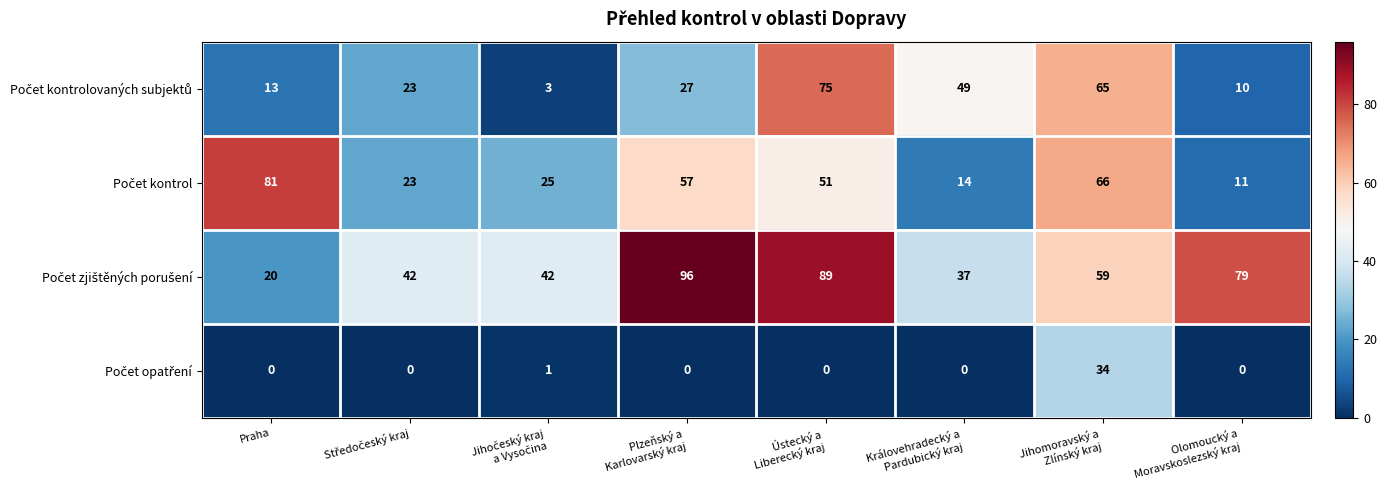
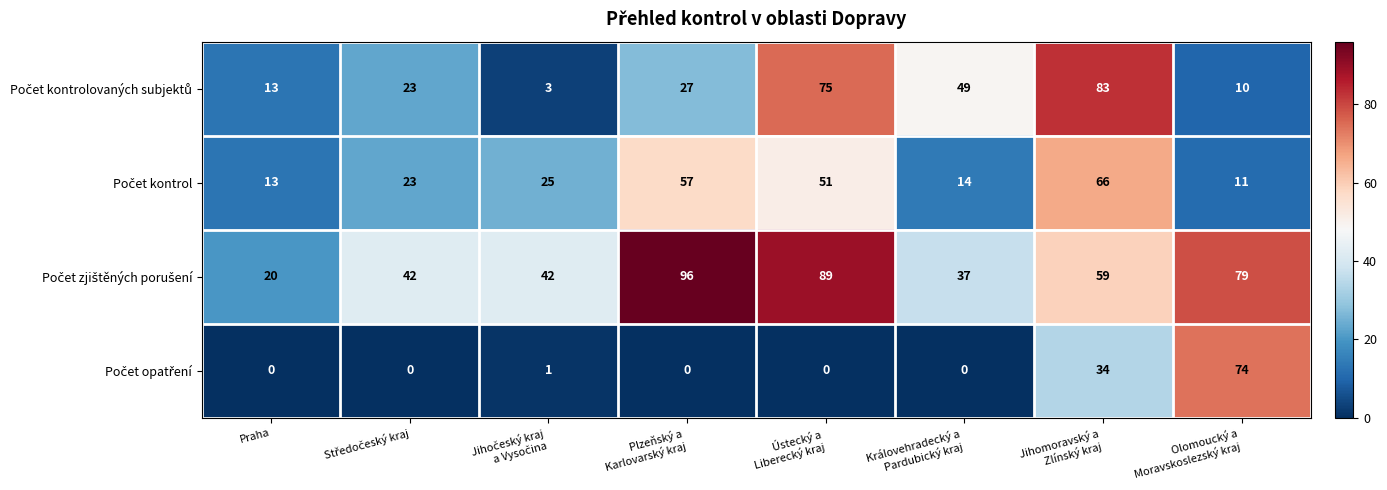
  {
    "Počet kontrolovaných subjektů": {
      "Praha": 13,
      "Středočeský kraj": 23,
      "Jihočeský kraj a Vysočina": 3,
      "Plzeňský a Karlovarský kraj": 27,
      "Ústecký a Liberecký kraj": 75,
      "Královehradecký a Pardubický kraj": 49,
-     "Jihomoravský a Zlínský kraj": 65,
+     "Jihomoravský a Zlínský kraj": 83,
      "Olomoucký a Moravskoslezský kraj": 10
    },
    "Počet kontrol": {
-     "Praha": 81,
+     "Praha": 13,
      "Středočeský kraj": 23,
      "Jihočeský kraj a Vysočina": 25,
      "Plzeňský a Karlovarský kraj": 57,
      "Ústecký a Liberecký kraj": 51,
      "Královehradecký a Pardubický kraj": 14,
      "Jihomoravský a Zlínský kraj": 66,
      "Olomoucký a Moravskoslezský kraj": 11
    },
    "Počet zjištěných porušení": {
      "Praha": 20,
      "Středočeský kraj": 42,
      "Jihočeský kraj a Vysočina": 42,
      "Plzeňský a Karlovarský kraj": 96,
      "Ústecký a Liberecký kraj": 89,
      "Královehradecký a Pardubický kraj": 37,
      "Jihomoravský a Zlínský kraj": 59,
      "Olomoucký a Moravskoslezský kraj": 79
    },
    "Počet opatření": {
      "Praha": 0,
      "Středočeský kraj": 0,
      "Jihočeský kraj a Vysočina": 1,
      "Plzeňský a Karlovarský kraj": 0,
      "Ústecký a Liberecký kraj": 0,
      "Královehradecký a Pardubický kraj": 0,
      "Jihomoravský a Zlínský kraj": 34,
-     "Olomoucký a Moravskoslezský kraj": 0
+     "Olomoucký a Moravskoslezský kraj": 74
    }
  }
